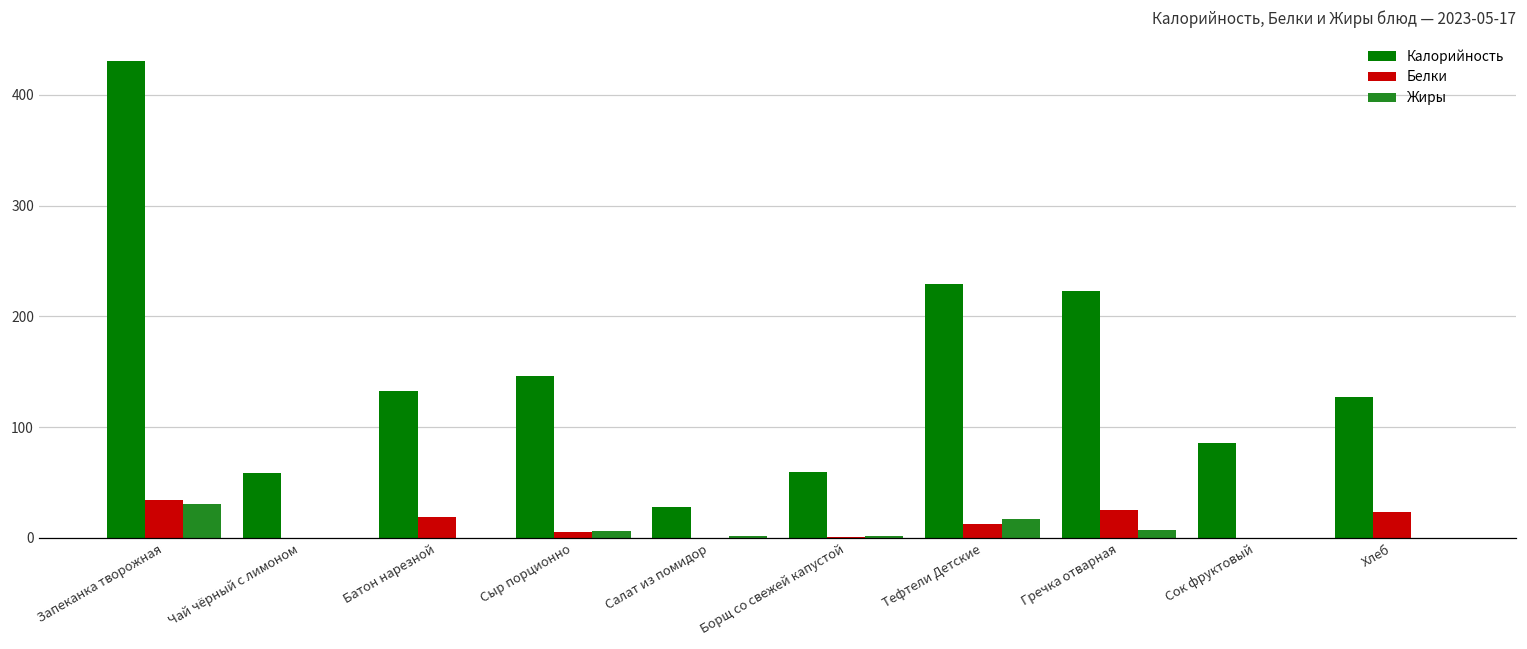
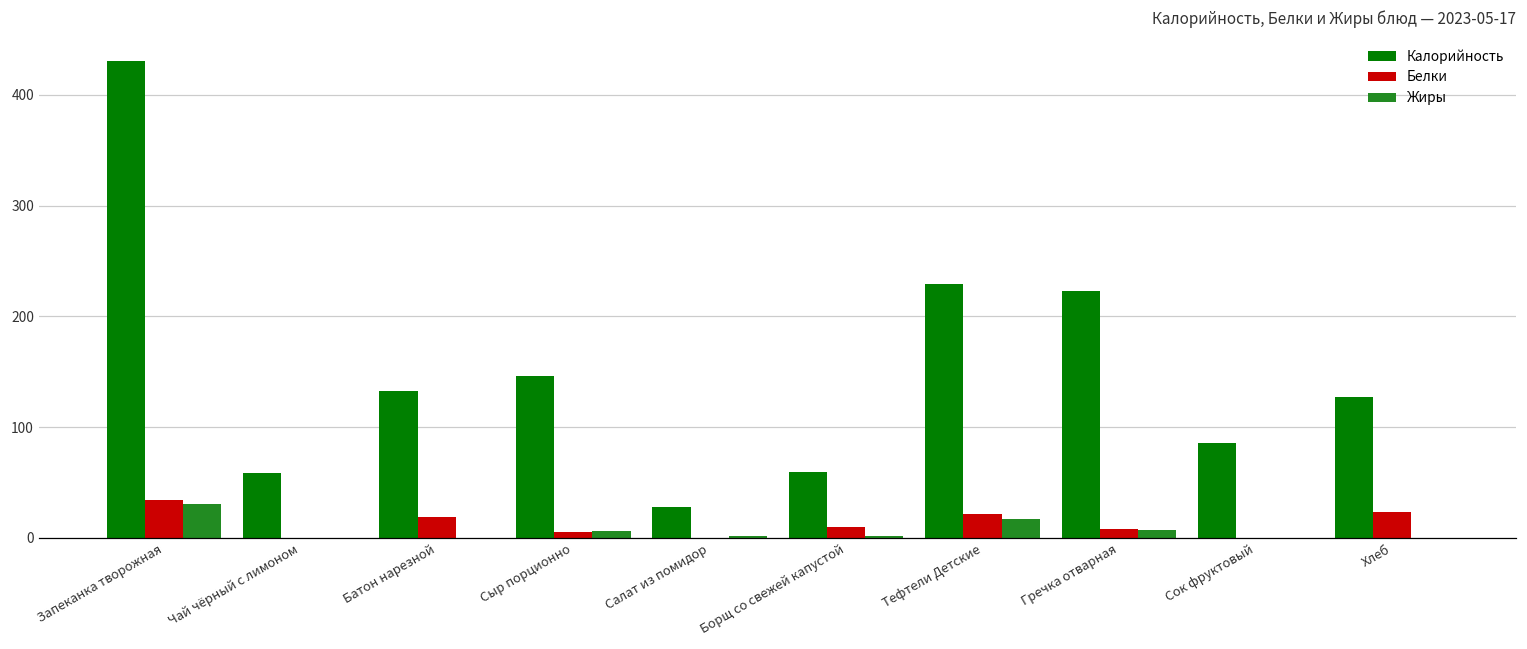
  {
    "Белки": {
      "Запеканка творожная": 34,
      "Чай чёрный с лимоном": 0,
      "Батон нарезной": 19,
      "Сыр порционно": 5,
      "Салат из помидор": 0,
-     "Борщ со свежей капустой": 1,
-     "Тефтели Детские": 13,
-     "Гречка отварная": 25,
+     "Борщ со свежей капустой": 10,
+     "Тефтели Детские": 22,
+     "Гречка отварная": 8,
      "Сок фруктовый": 0,
      "Хлеб": 23
    }
  }
